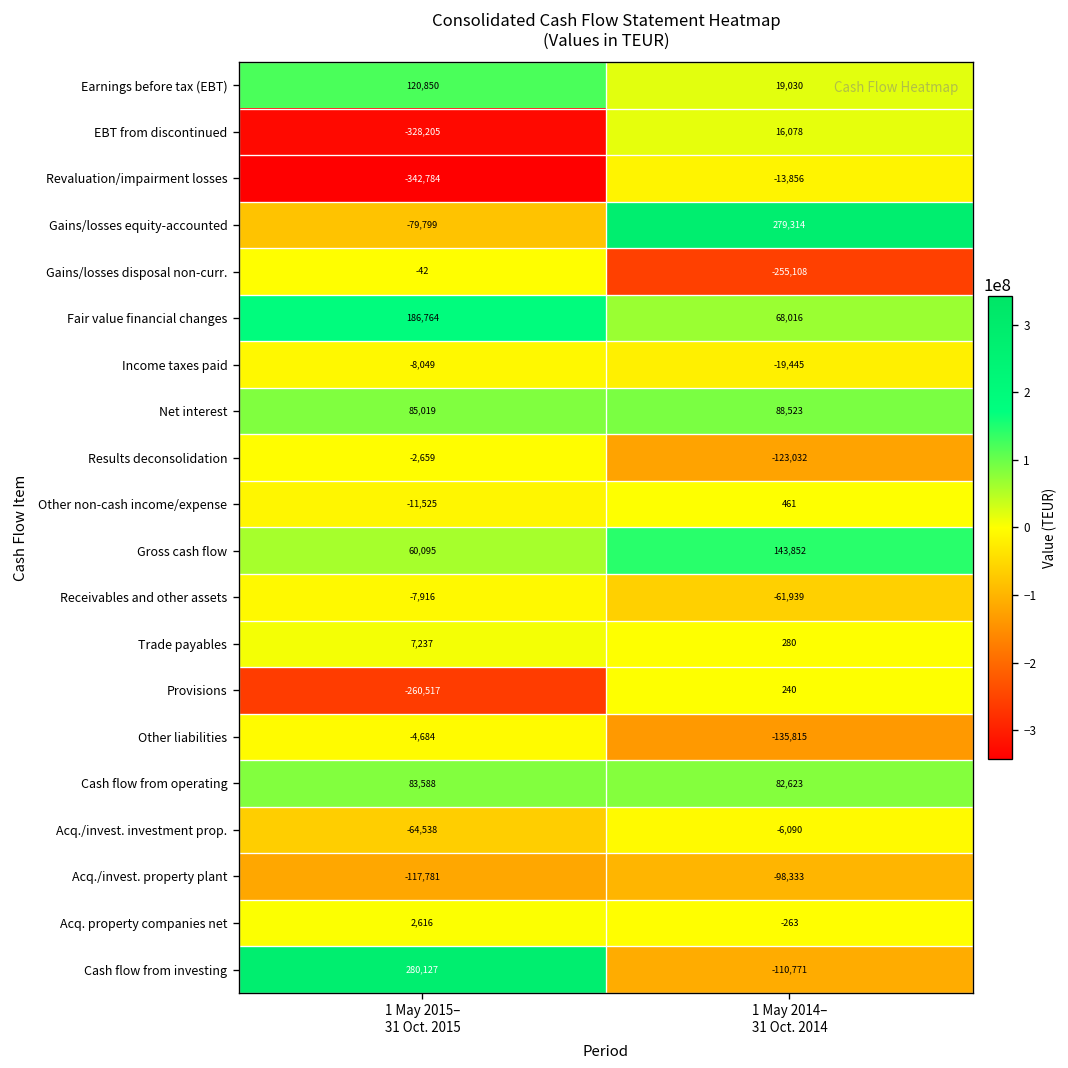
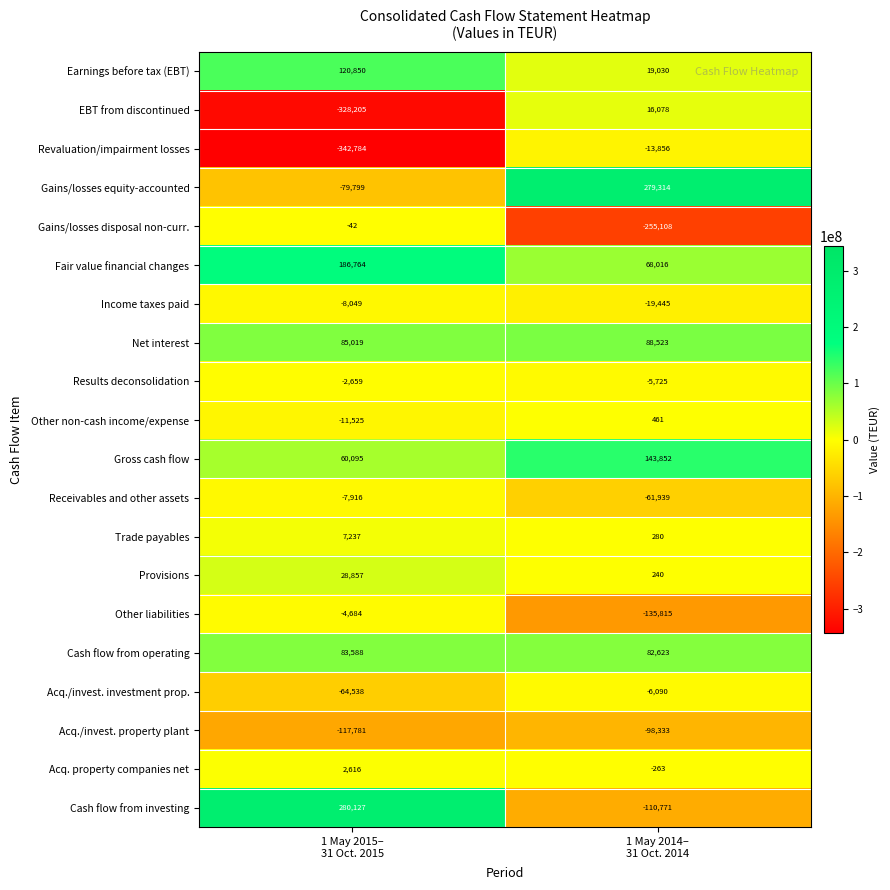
  {
    "Earnings before tax (EBT)": {
      "1 May 2015– 31 Oct. 2015": "120,850"
    },
    "EBT from discontinued": {
      "1 May 2015– 31 Oct. 2015": "-328,205",
      "1 May 2014– 31 Oct. 2014": "16,078"
    },
    "Revaluation/impairment losses": {
      "1 May 2015– 31 Oct. 2015": "-342,784",
      "1 May 2014– 31 Oct. 2014": "-13,856"
    },
    "Gains/losses equity-accounted": {
      "1 May 2015– 31 Oct. 2015": "-79,799",
      "1 May 2014– 31 Oct. 2014": "279,314"
    },
    "Gains/losses disposal non-curr.": {
      "1 May 2015– 31 Oct. 2015": "-42",
      "1 May 2014– 31 Oct. 2014": "-255,108"
    },
    "Fair value financial changes": {
      "1 May 2015– 31 Oct. 2015": "186,764",
      "1 May 2014– 31 Oct. 2014": "68,016"
    },
    "Income taxes paid": {
      "1 May 2015– 31 Oct. 2015": "-8,049",
      "1 May 2014– 31 Oct. 2014": "-19,445"
    },
    "Net interest": {
      "1 May 2015– 31 Oct. 2015": "85,019",
      "1 May 2014– 31 Oct. 2014": "88,523"
    },
    "Results deconsolidation": {
      "1 May 2015– 31 Oct. 2015": "-2,659",
-     "1 May 2014– 31 Oct. 2014": "-123,032"
+     "1 May 2014– 31 Oct. 2014": "-5,725"
    },
    "Other non-cash income/expense": {
      "1 May 2015– 31 Oct. 2015": "-11,525",
      "1 May 2014– 31 Oct. 2014": "461"
    },
    "Gross cash flow": {
      "1 May 2015– 31 Oct. 2015": "60,095",
      "1 May 2014– 31 Oct. 2014": "143,852"
    },
    "Receivables and other assets": {
      "1 May 2015– 31 Oct. 2015": "-7,916",
      "1 May 2014– 31 Oct. 2014": "-61,939"
    },
    "Trade payables": {
      "1 May 2015– 31 Oct. 2015": "7,237",
      "1 May 2014– 31 Oct. 2014": "280"
    },
    "Provisions": {
-     "1 May 2015– 31 Oct. 2015": "-260,517",
+     "1 May 2015– 31 Oct. 2015": "28,857",
      "1 May 2014– 31 Oct. 2014": "240"
    },
    "Other liabilities": {
      "1 May 2015– 31 Oct. 2015": "-4,684",
      "1 May 2014– 31 Oct. 2014": "-135,815"
    },
    "Cash flow from operating": {
      "1 May 2015– 31 Oct. 2015": "83,588",
      "1 May 2014– 31 Oct. 2014": "82,623"
    },
    "Acq./invest. investment prop.": {
      "1 May 2015– 31 Oct. 2015": "-64,538",
      "1 May 2014– 31 Oct. 2014": "-6,090"
    },
    "Acq./invest. property plant": {
      "1 May 2015– 31 Oct. 2015": "-117,781",
      "1 May 2014– 31 Oct. 2014": "-98,333"
    },
    "Acq. property companies net": {
      "1 May 2015– 31 Oct. 2015": "2,616",
      "1 May 2014– 31 Oct. 2014": "-263"
    },
    "Cash flow from investing": {
      "1 May 2015– 31 Oct. 2015": "280,127",
      "1 May 2014– 31 Oct. 2014": "-110,771"
    }
  }
